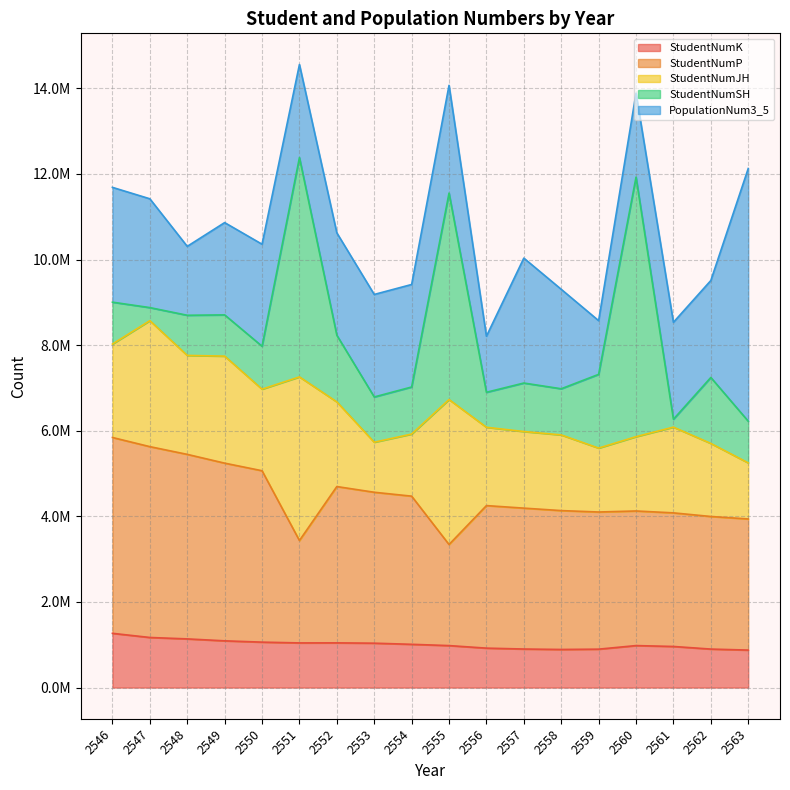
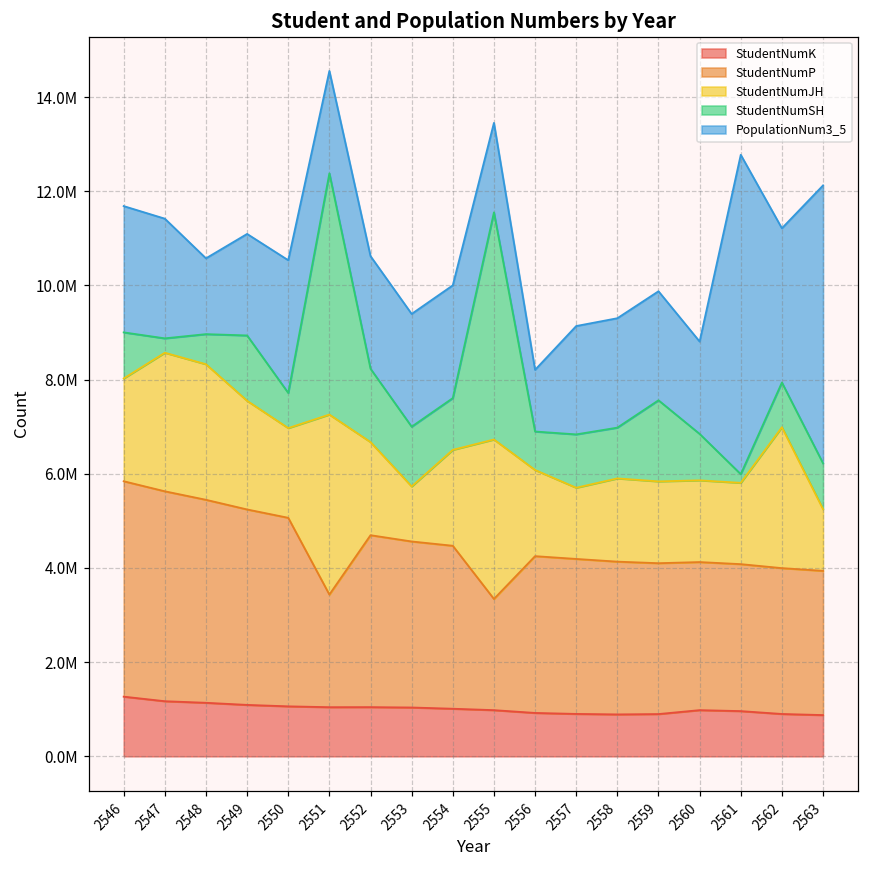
  {
    "StudentNumJH": {
      "2546": 2200000,
      "2547": 2900000,
-     "2548": 2300000,
-     "2549": 2500000,
+     "2548": 2900000,
+     "2549": 2300000,
      "2550": 1900000,
      "2551": 3800000,
      "2552": 2000000,
      "2553": 1200000,
-     "2554": 1500000,
+     "2554": 2000000,
      "2555": 3400000,
      "2556": 1800000,
-     "2557": 1800000,
+     "2557": 1500000,
      "2558": 1800000,
-     "2559": 1500000,
+     "2559": 1700000,
      "2560": 1700000,
-     "2561": 2000000,
-     "2562": 1700000,
+     "2561": 1700000,
+     "2562": 3000000,
      "2563": 1300000
    },
    "StudentNumSH": {
      "2546": 1000000,
      "2547": 300000,
-     "2548": 900000,
-     "2549": 1000000,
-     "2550": 1000000,
+     "2548": 600000,
+     "2549": 1400000,
+     "2550": 700000,
      "2551": 5100000,
      "2552": 1600000,
-     "2553": 1100000,
+     "2553": 1300000,
      "2554": 1100000,
      "2555": 4800000,
      "2556": 800000,
      "2557": 1100000,
      "2558": 1100000,
      "2559": 1700000,
-     "2560": 6100000,
+     "2560": 1000000,
      "2561": 200000,
-     "2562": 1500000,
+     "2562": 900000,
      "2563": 1000000
    },
    "PopulationNum3_5": {
      "2546": 2700000,
      "2547": 2500000,
      "2548": 1600000,
      "2549": 2200000,
-     "2550": 2400000,
+     "2550": 2800000,
      "2551": 2200000,
      "2552": 2400000,
      "2553": 2400000,
      "2554": 2400000,
-     "2555": 2500000,
+     "2555": 1900000,
      "2556": 1300000,
-     "2557": 2900000,
+     "2557": 2300000,
      "2558": 2300000,
-     "2559": 1300000,
-     "2561": 2300000,
-     "2562": 2300000,
+     "2559": 2300000,
+     "2561": 6800000,
+     "2562": 3300000,
      "2563": 5900000
    }
  }
